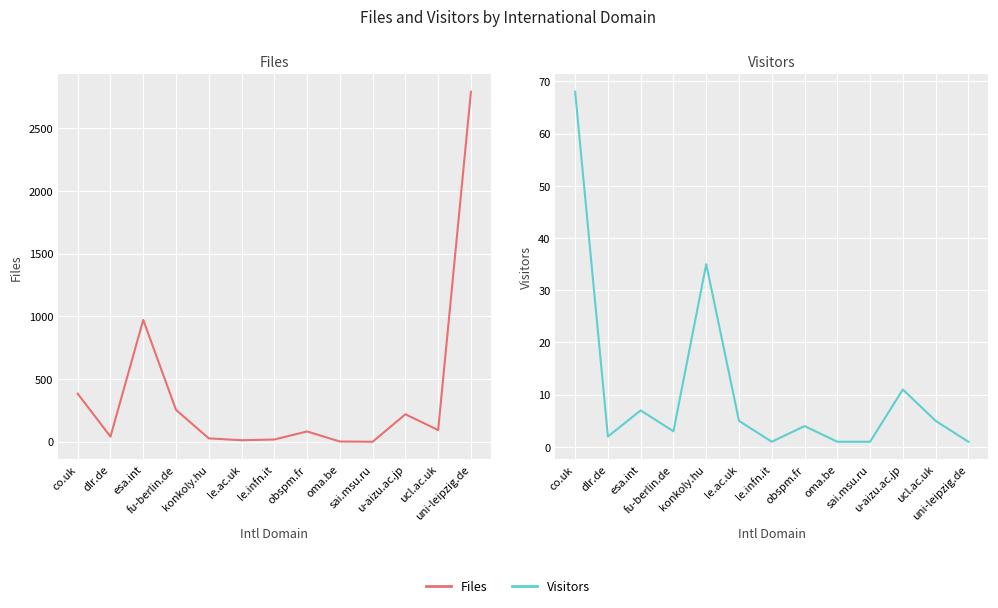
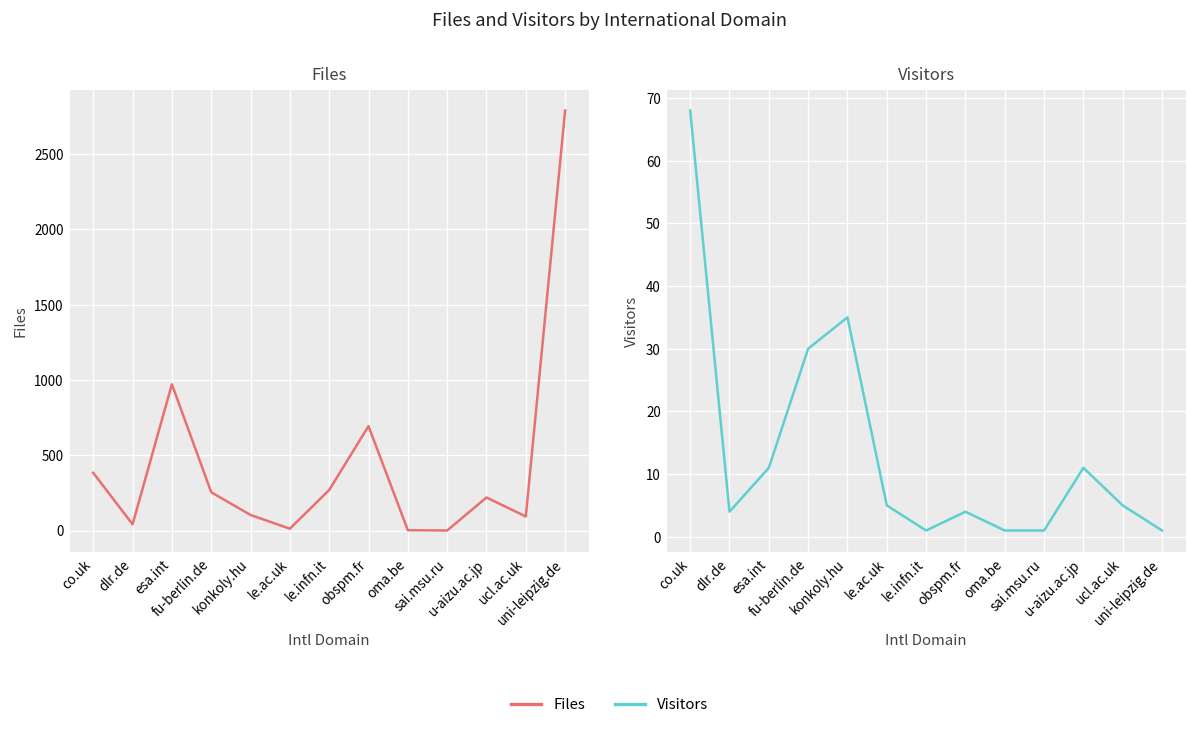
  {
    "Files": {
      "co.uk": 380,
      "dlr.de": 40,
      "esa.int": 970,
      "fu-berlin.de": 250,
-     "konkoly.hu": 30,
+     "konkoly.hu": 100,
      "le.ac.uk": 10,
-     "le.infn.it": 20,
-     "obspm.fr": 80,
+     "le.infn.it": 270,
+     "obspm.fr": 690,
      "oma.be": 0,
      "sai.msu.ru": 0,
      "u-aizu.ac.jp": 220,
      "ucl.ac.uk": 90,
      "uni-leipzig.de": 2790
    },
    "Visitors": {
      "co.uk": 68,
-     "dlr.de": 2,
-     "esa.int": 7,
-     "fu-berlin.de": 3,
+     "dlr.de": 4,
+     "esa.int": 11,
+     "fu-berlin.de": 30,
      "konkoly.hu": 35,
      "le.ac.uk": 5,
      "le.infn.it": 1,
      "obspm.fr": 4,
      "oma.be": 1,
      "sai.msu.ru": 1,
      "u-aizu.ac.jp": 11,
      "ucl.ac.uk": 5,
      "uni-leipzig.de": 1
    }
  }
